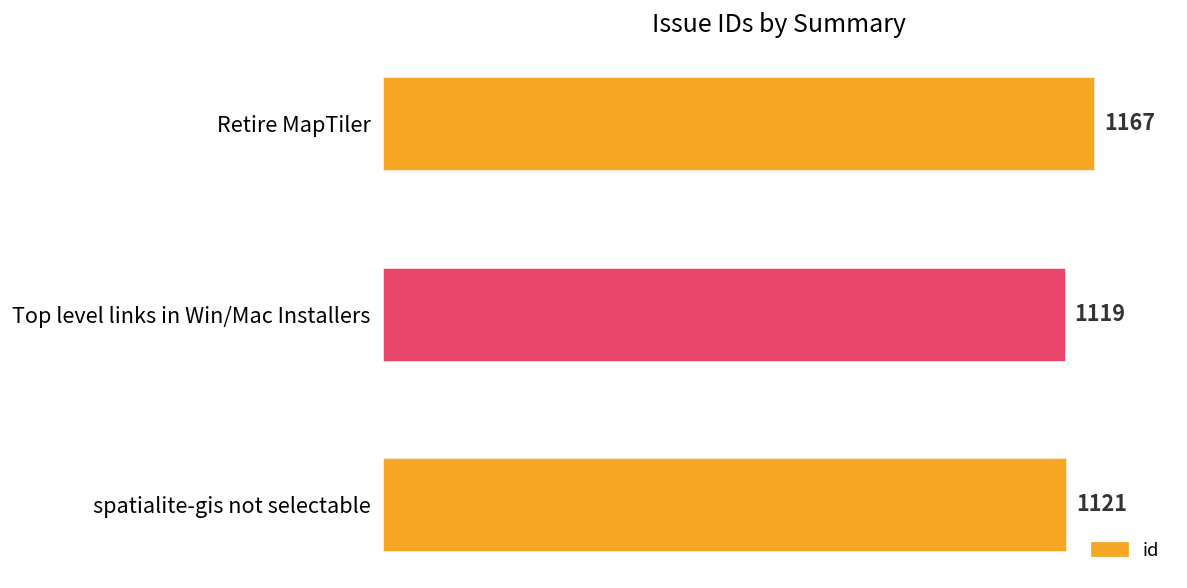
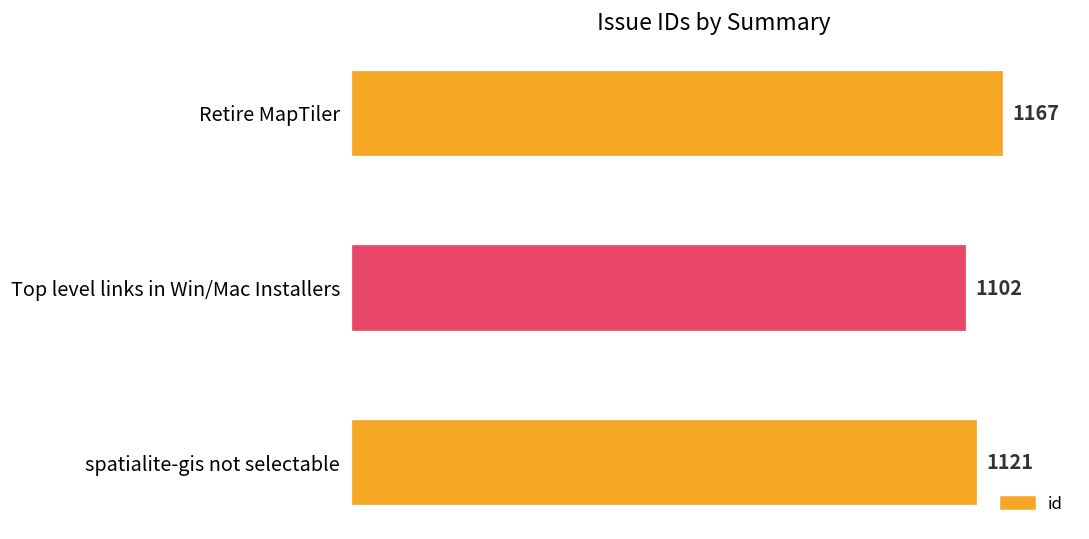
  {
    "Retire MapTiler": 1167,
-   "Top level links in Win/Mac Installers": 1119,
+   "Top level links in Win/Mac Installers": 1102,
    "spatialite-gis not selectable": 1121
  }
